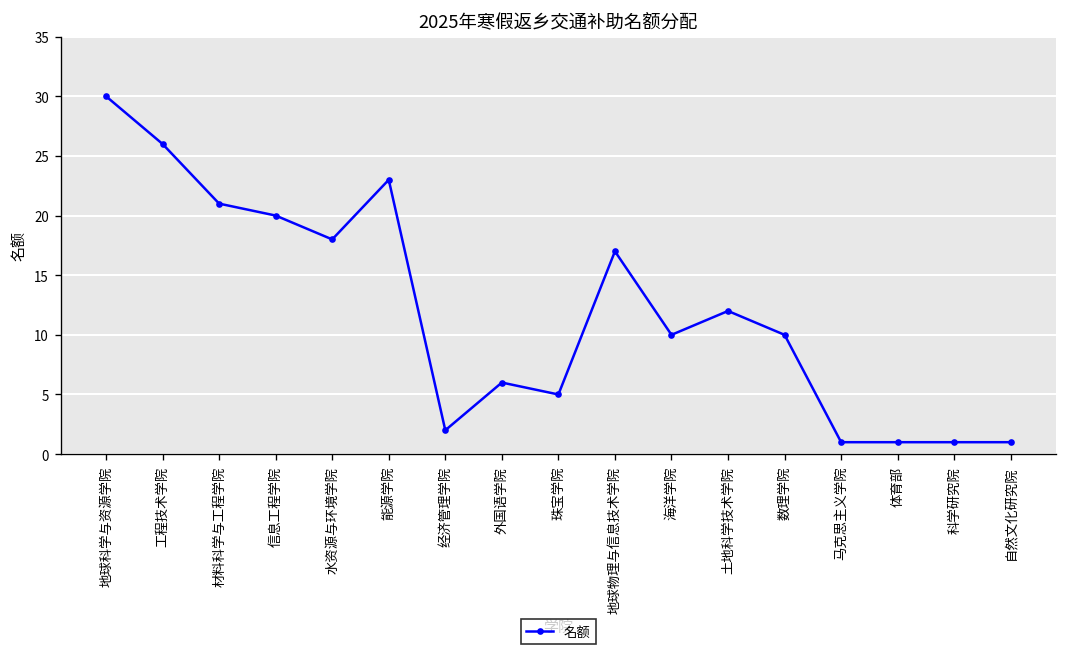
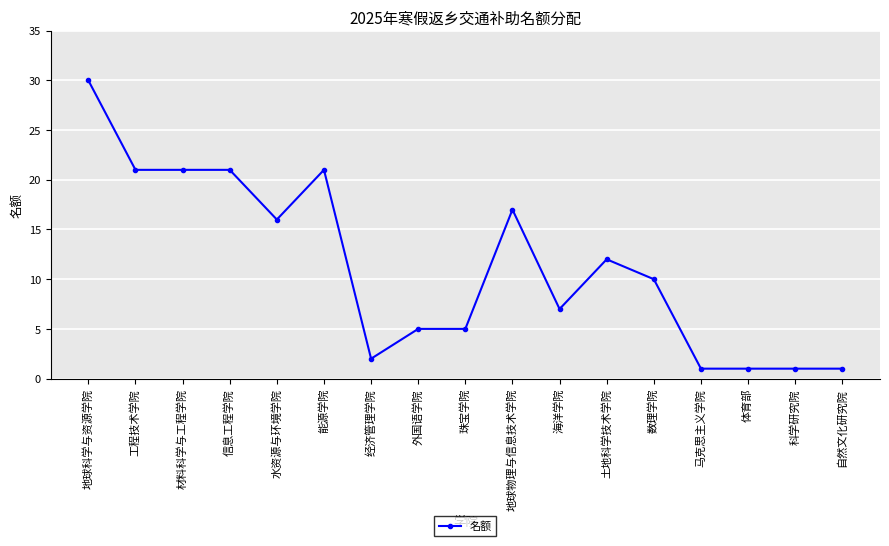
  {
    "地球科学与资源学院": 30,
-   "工程技术学院": 26,
+   "工程技术学院": 21,
    "材料科学与工程学院": 21,
-   "信息工程学院": 20,
-   "水资源与环境学院": 18,
-   "能源学院": 23,
+   "信息工程学院": 21,
+   "水资源与环境学院": 16,
+   "能源学院": 21,
    "经济管理学院": 2,
-   "外国语学院": 6,
+   "外国语学院": 5,
    "珠宝学院": 5,
    "地球物理与信息技术学院": 17,
-   "海洋学院": 10,
+   "海洋学院": 7,
    "土地科学技术学院": 12,
    "数理学院": 10,
    "马克思主义学院": 1,
    "体育部": 1,
    "科学研究院": 1,
    "自然文化研究院": 1
  }
